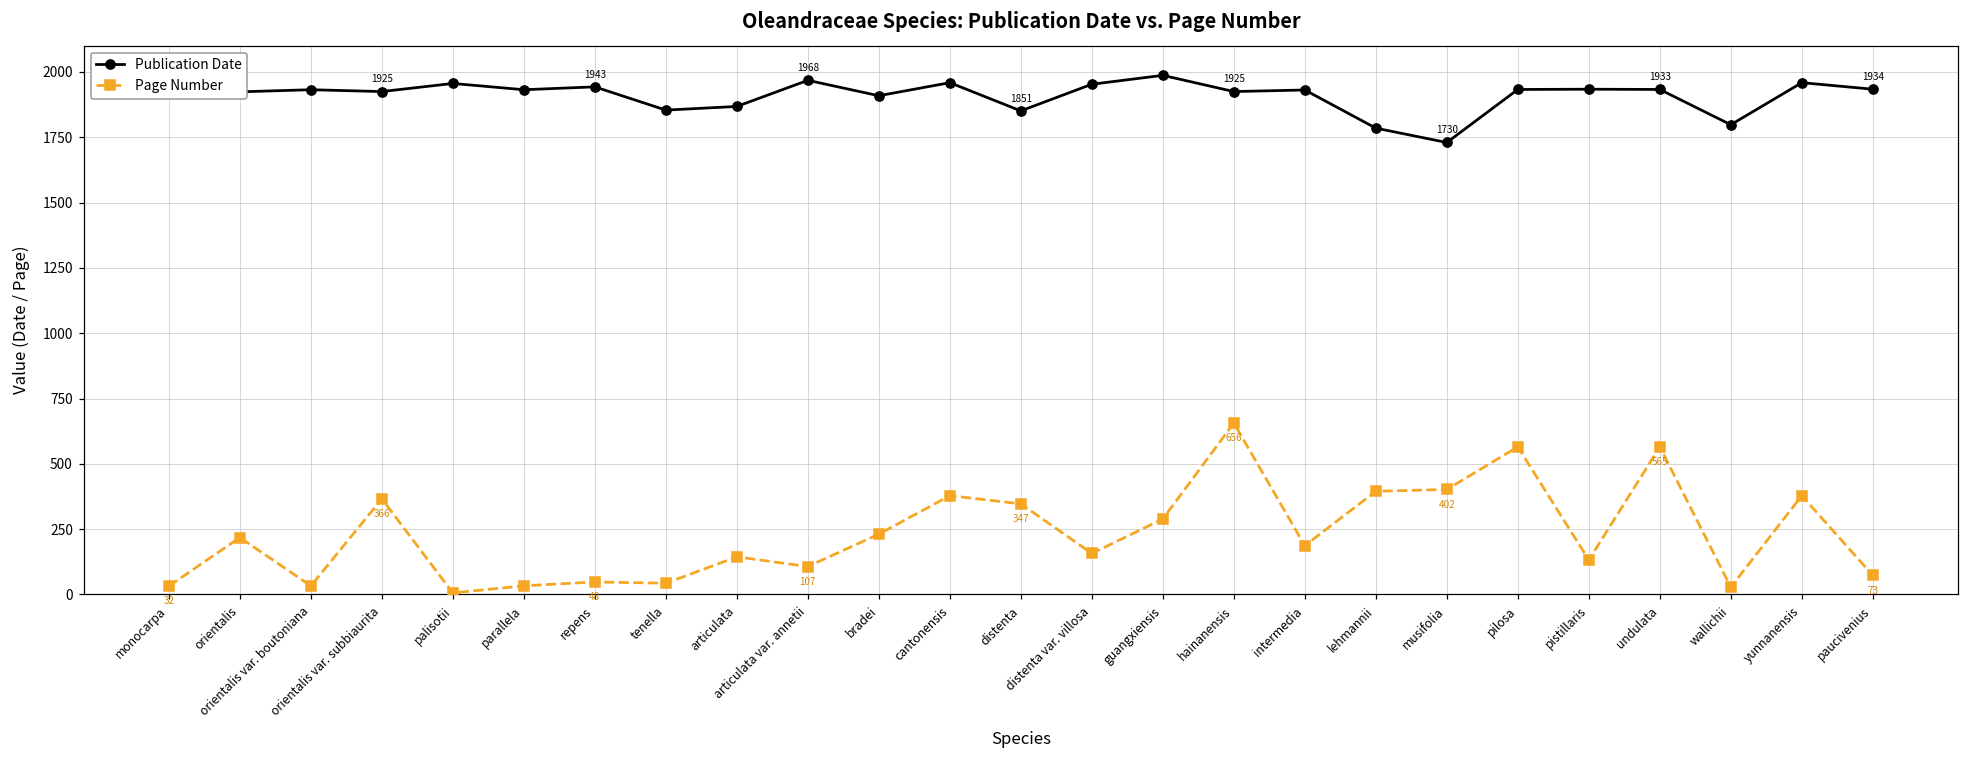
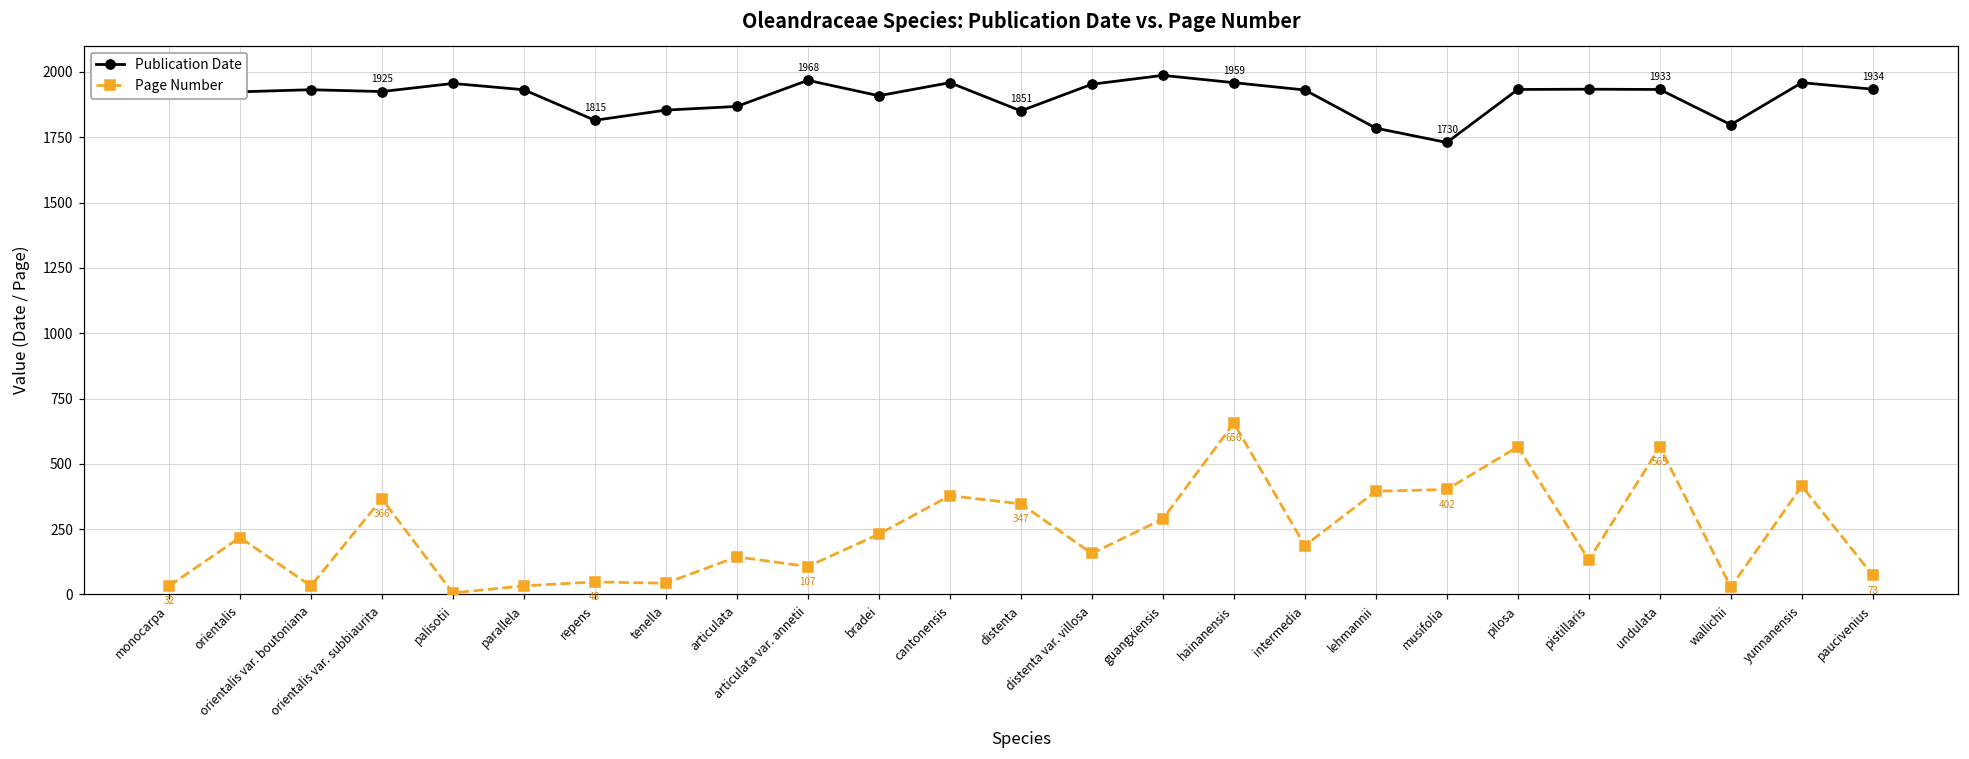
  {
    "Publication Date": {
      "orientalis var. subbiaurita": 1925,
-     "repens": 1943,
+     "repens": 1815,
      "articulata var. annetii": 1968,
      "distenta": 1851,
-     "hainanensis": 1925,
+     "hainanensis": 1959,
      "musifolia": 1730,
      "undulata": 1933,
      "paucivenius": 1934
    },
    "Page Number": {
      "orientalis": 220,
      "orientalis var. boutoniana": 30,
      "palisotii": 10,
      "parallela": 30,
      "tenella": 40,
      "articulata": 140,
      "bradei": 230,
      "cantonensis": 380,
      "distenta var. villosa": 160,
      "guangxiensis": 290,
      "intermedia": 190,
      "lehmannii": 400,
      "pilosa": 570,
      "pistillaris": 130,
      "wallichii": 30,
-     "yunnanensis": 380
+     "yunnanensis": 420
    }
  }
